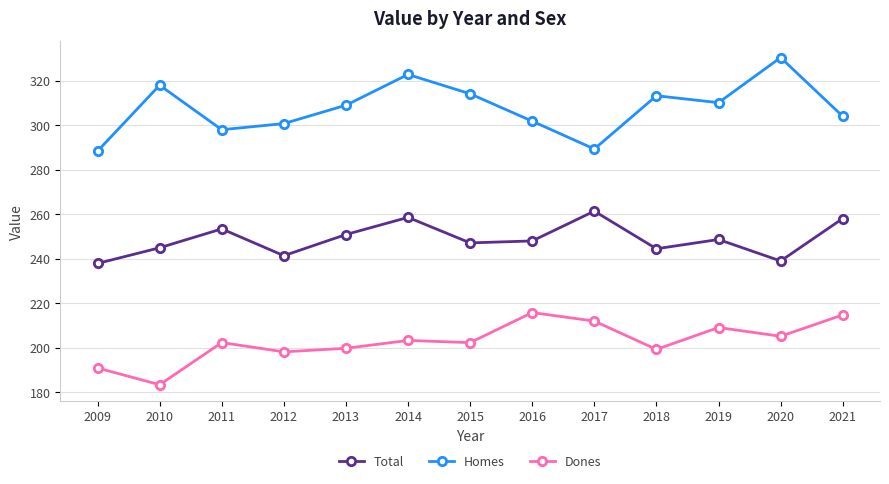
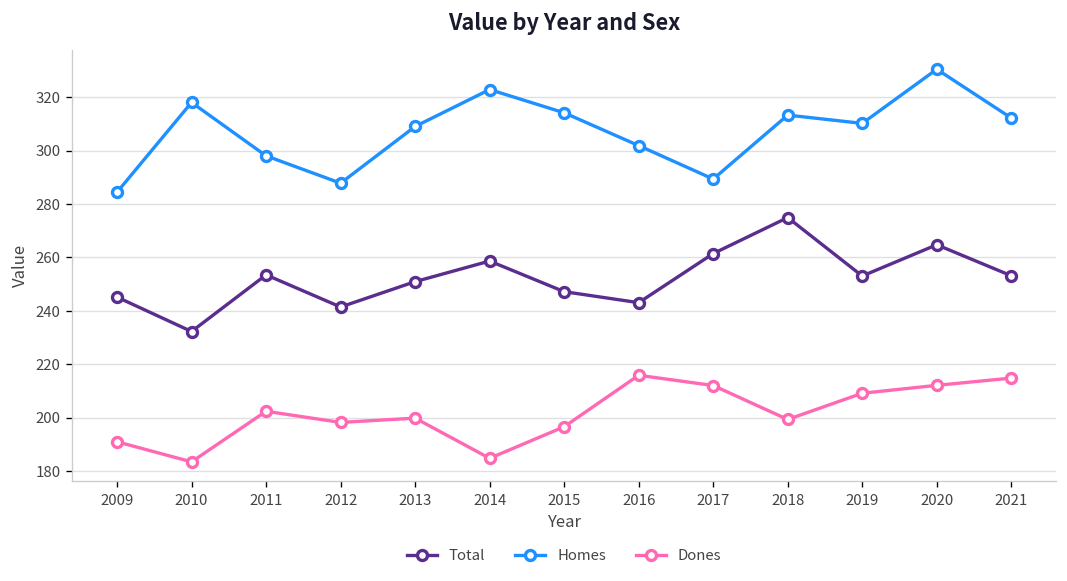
  {
    "Total": {
-     "2009": 238,
-     "2010": 245,
+     "2009": 245,
+     "2010": 232,
      "2011": 253,
      "2012": 241,
      "2013": 251,
      "2014": 259,
      "2015": 247,
-     "2016": 248,
+     "2016": 243,
      "2017": 261,
-     "2018": 245,
-     "2019": 249,
-     "2020": 239,
-     "2021": 258
+     "2018": 275,
+     "2019": 253,
+     "2020": 265,
+     "2021": 253
    },
    "Homes": {
-     "2009": 288,
+     "2009": 284,
      "2010": 318,
      "2011": 298,
-     "2012": 301,
+     "2012": 288,
      "2013": 309,
      "2014": 323,
      "2015": 314,
      "2016": 302,
      "2017": 289,
      "2018": 313,
      "2019": 310,
      "2020": 330,
-     "2021": 304
+     "2021": 312
    },
    "Dones": {
      "2009": 191,
      "2010": 183,
      "2011": 202,
      "2012": 198,
      "2013": 200,
-     "2014": 203,
-     "2015": 202,
+     "2014": 185,
+     "2015": 197,
      "2016": 216,
      "2017": 212,
      "2018": 199,
      "2019": 209,
-     "2020": 205,
+     "2020": 212,
      "2021": 215
    }
  }
